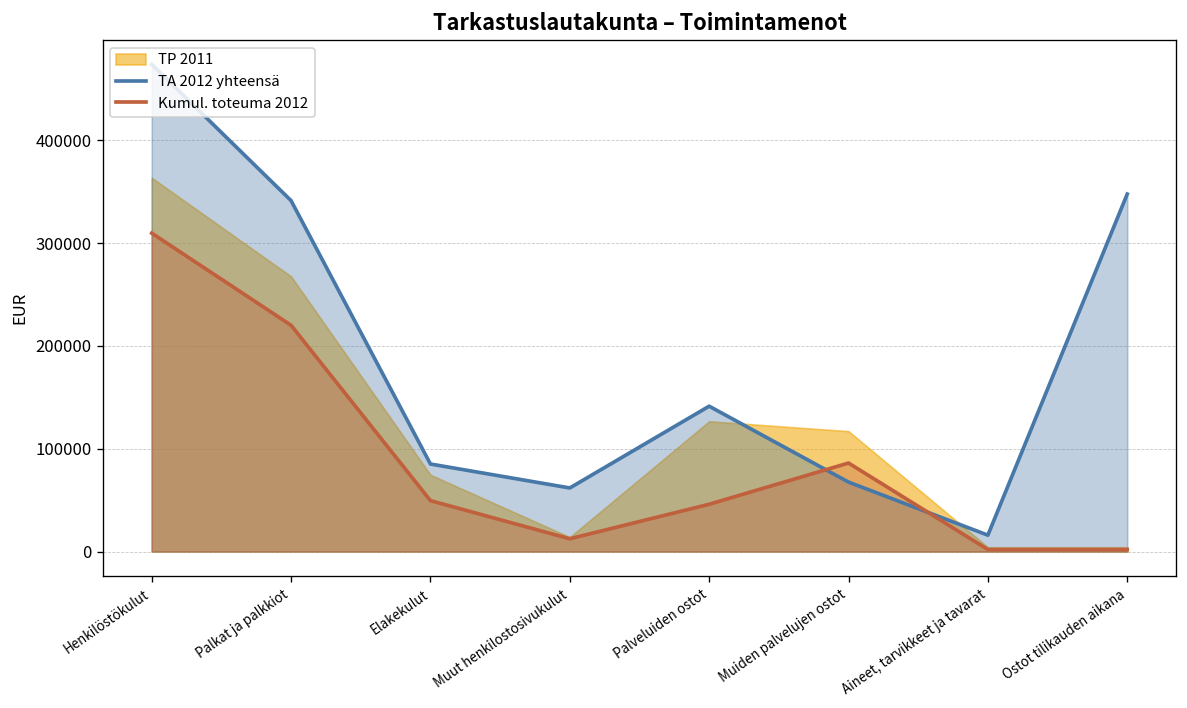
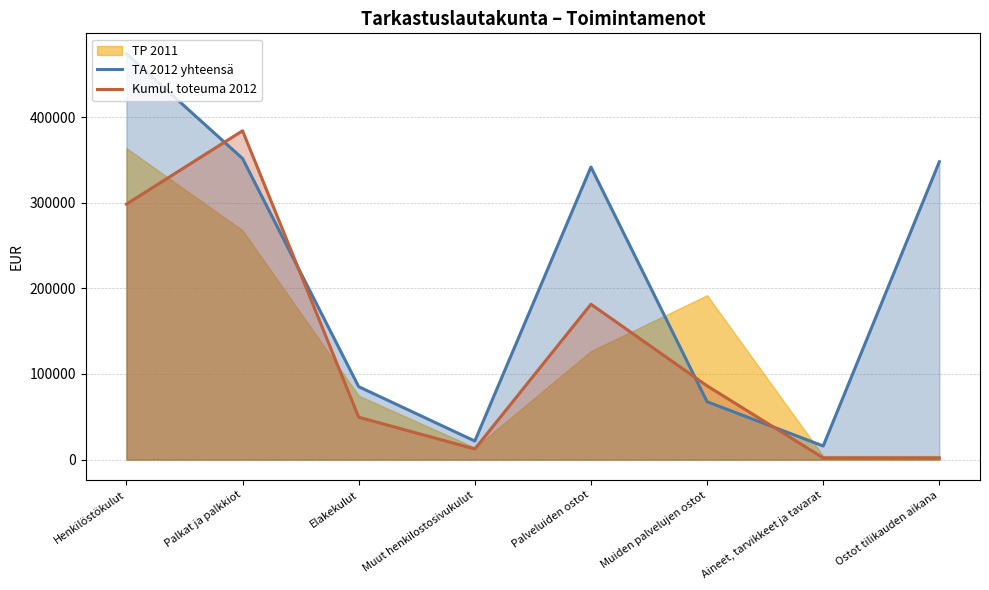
  {
    "TP 2011": {
      "Henkilöstökulut": 360000,
      "Palkat ja palkkiot": 270000,
      "Elakekulut": 70000,
      "Palveluiden ostot": 130000,
-     "Muiden palvelujen ostot": 120000
+     "Muiden palvelujen ostot": 190000
    },
    "TA 2012 yhteensä": {
-     "Palkat ja palkkiot": 340000,
+     "Palkat ja palkkiot": 350000,
      "Elakekulut": 90000,
-     "Muut henkilostosivukulut": 60000,
-     "Palveluiden ostot": 140000,
+     "Muut henkilostosivukulut": 20000,
+     "Palveluiden ostot": 340000,
      "Muiden palvelujen ostot": 70000,
      "Aineet, tarvikkeet ja tavarat": 20000,
      "Ostot tilikauden aikana": 350000
    },
    "Kumul. toteuma 2012": {
-     "Henkilöstökulut": 310000,
-     "Palkat ja palkkiot": 220000,
+     "Henkilöstökulut": 300000,
+     "Palkat ja palkkiot": 380000,
      "Elakekulut": 50000,
-     "Palveluiden ostot": 50000,
+     "Palveluiden ostot": 180000,
      "Muiden palvelujen ostot": 90000
    }
  }
